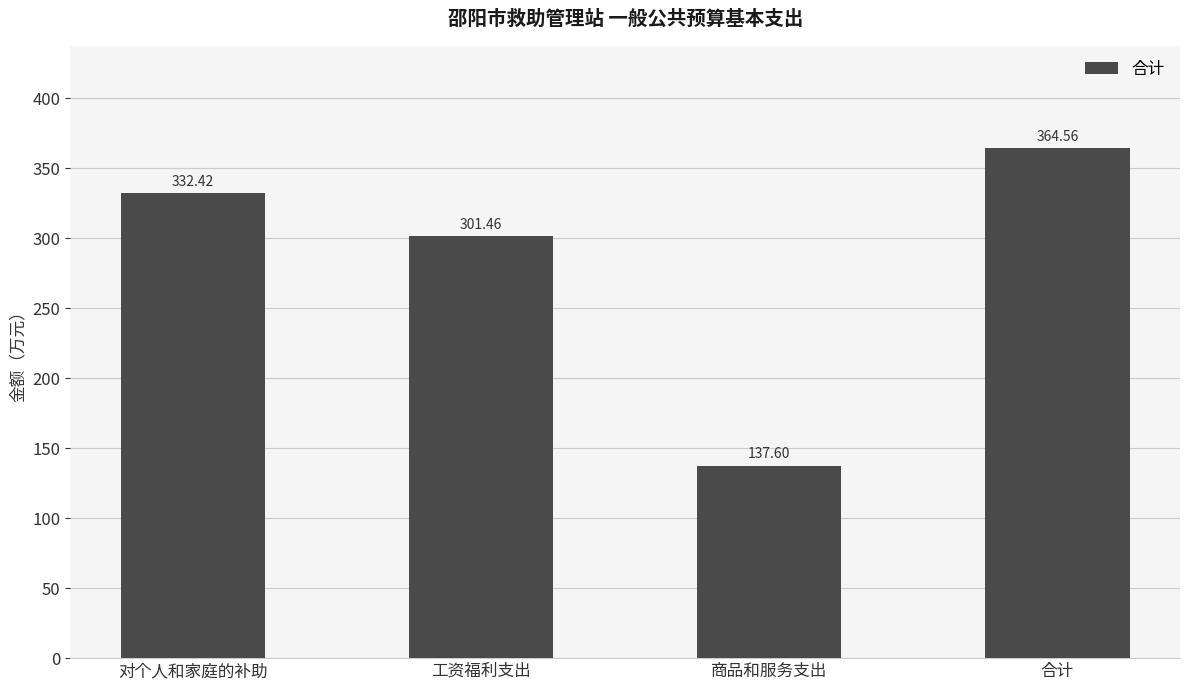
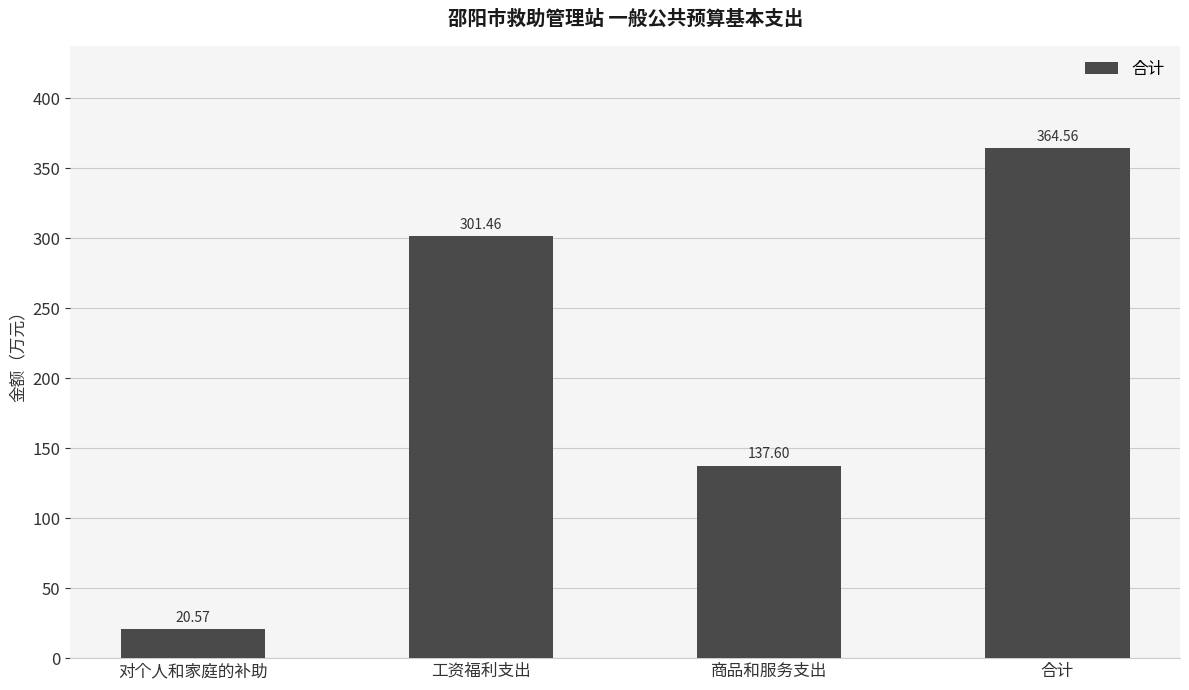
  {
-   "对个人和家庭的补助": 332.42,
+   "对个人和家庭的补助": 20.57,
    "工资福利支出": 301.46,
    "商品和服务支出": 137.60,
    "合计": 364.56
  }
